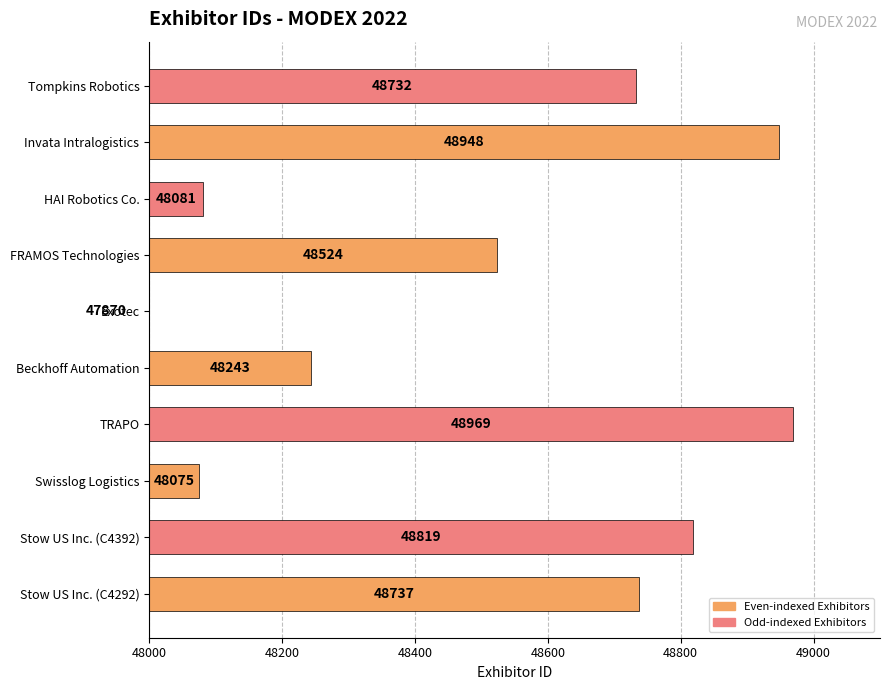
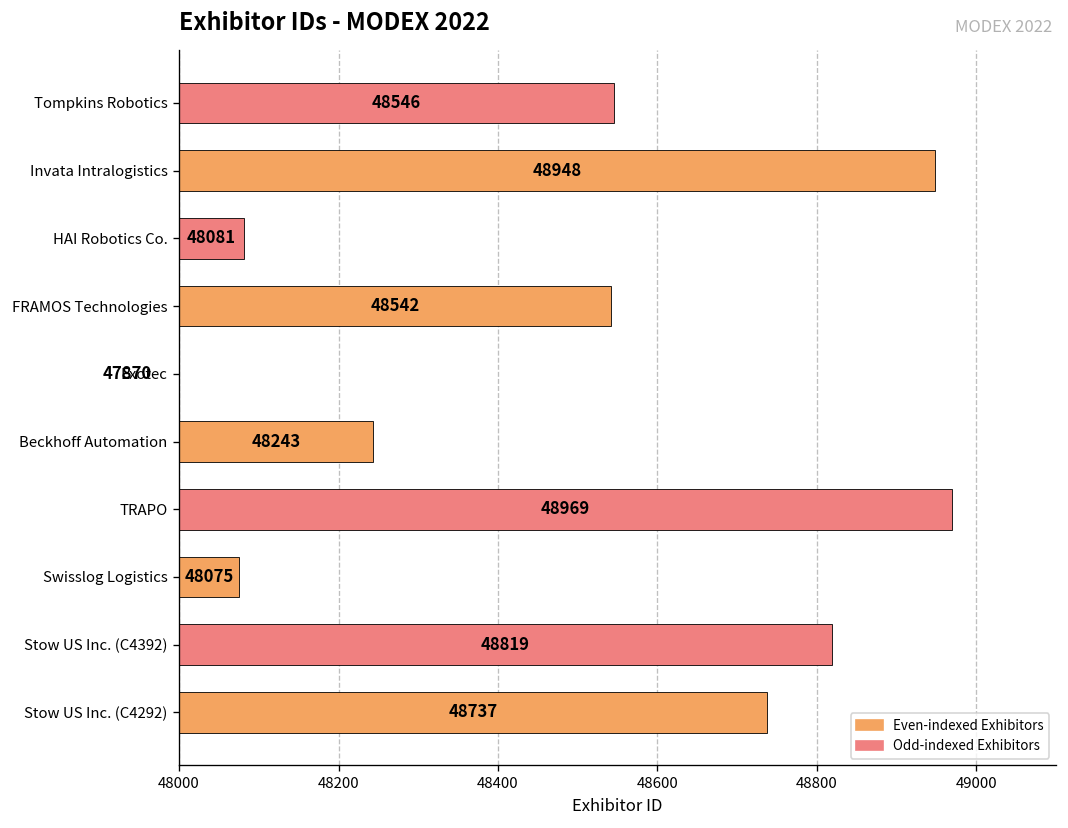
  {
-   "Tompkins Robotics": 48732,
+   "Tompkins Robotics": 48546,
    "Invata Intralogistics": 48948,
    "HAI Robotics Co.": 48081,
-   "FRAMOS Technologies": 48524,
+   "FRAMOS Technologies": 48542,
    "Beckhoff Automation": 48243,
    "TRAPO": 48969,
    "Swisslog Logistics": 48075,
    "Stow US Inc. (C4392)": 48819,
    "Stow US Inc. (C4292)": 48737
  }
